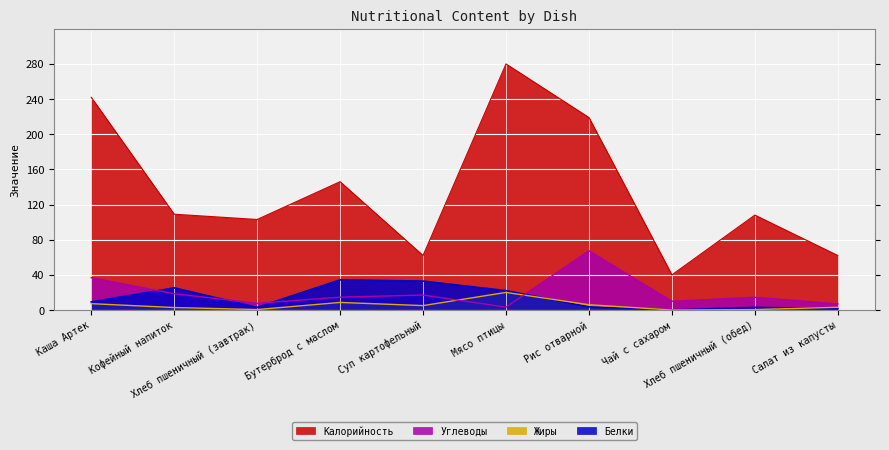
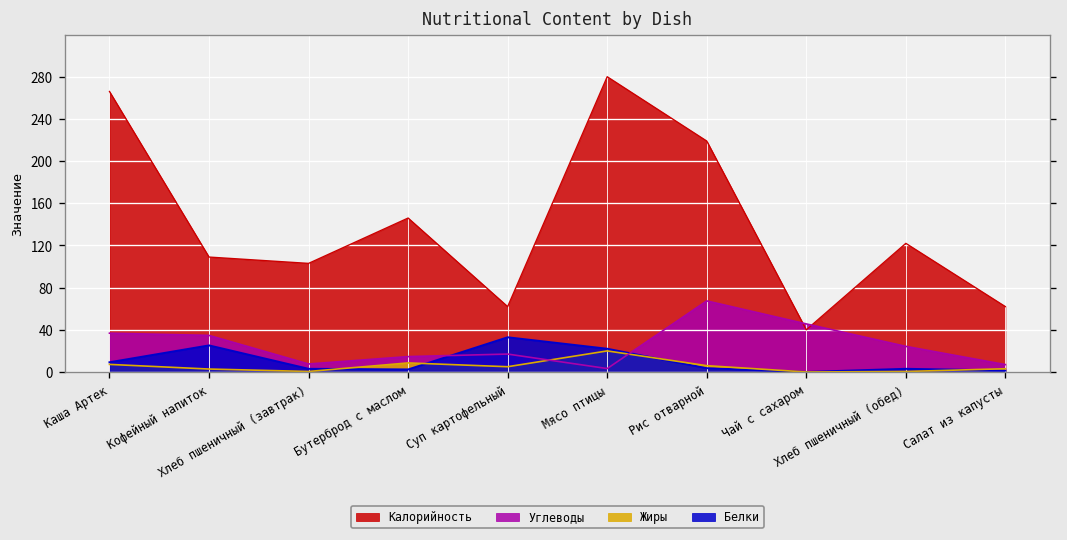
  {
    "Калорийность": {
-     "Каша Артек": 240,
+     "Каша Артек": 270,
      "Кофейный напиток": 110,
      "Хлеб пшеничный (завтрак)": 100,
      "Бутерброд с маслом": 150,
      "Суп картофельный": 60,
      "Мясо птицы": 280,
      "Рис отварной": 220,
      "Чай с сахаром": 40,
-     "Хлеб пшеничный (обед)": 110,
+     "Хлеб пшеничный (обед)": 120,
      "Салат из капусты": 60
    },
    "Углеводы": {
      "Каша Артек": 40,
-     "Кофейный напиток": 20,
+     "Кофейный напиток": 30,
      "Хлеб пшеничный (завтрак)": 10,
      "Бутерброд с маслом": 10,
      "Суп картофельный": 20,
      "Мясо птицы": 0,
      "Рис отварной": 70,
-     "Чай с сахаром": 10,
-     "Хлеб пшеничный (обед)": 10,
+     "Чай с сахаром": 50,
+     "Хлеб пшеничный (обед)": 20,
      "Салат из капусты": 10
    },
    "Жиры": {
      "Кофейный напиток": 0,
      "Бутерброд с маслом": 10,
      "Суп картофельный": 10
    },
    "Белки": {
      "Кофейный напиток": 30,
-     "Бутерброд с маслом": 30,
+     "Бутерброд с маслом": 0,
      "Суп картофельный": 30
    }
  }
